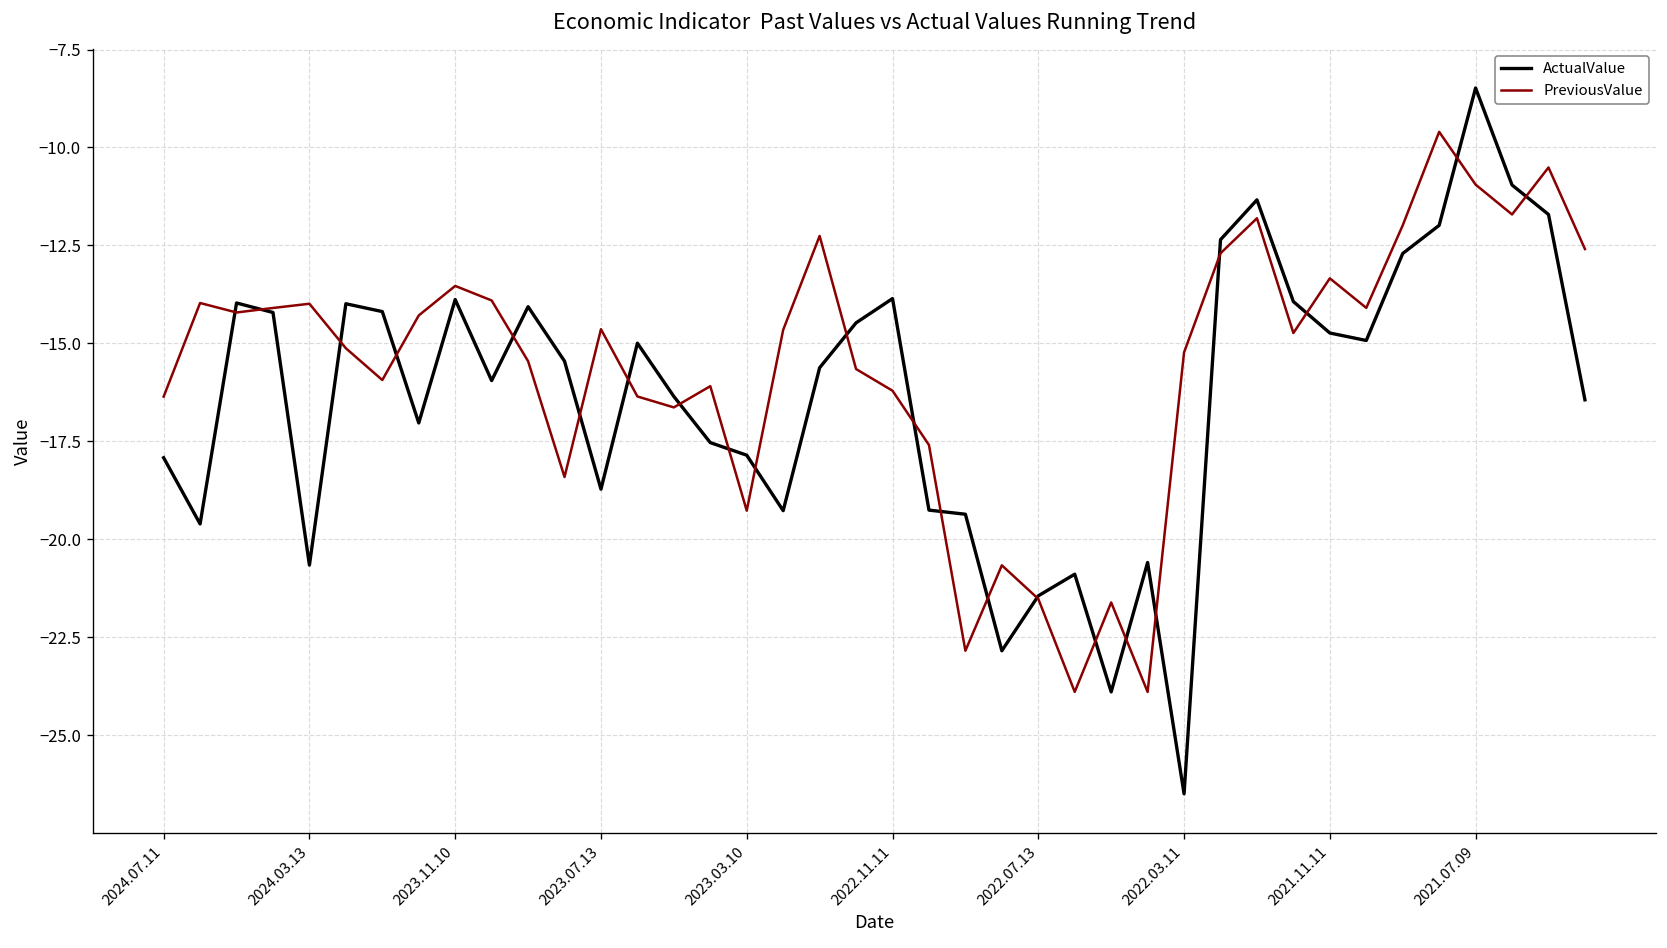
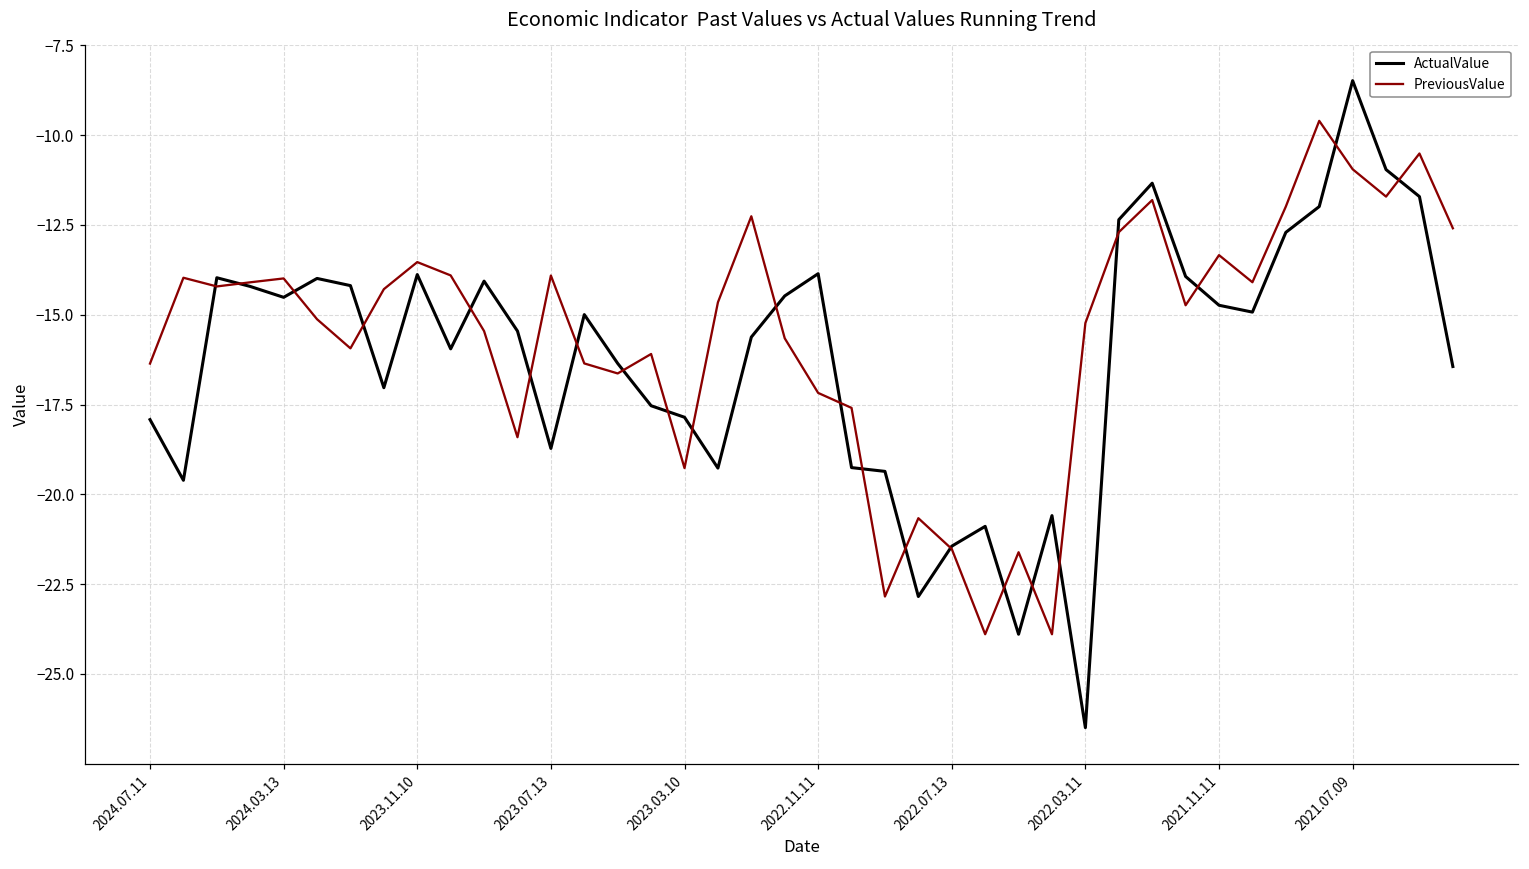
  {
    "ActualValue": {
      "2024.07.11": -17.9,
-     "2024.03.13": -20.7,
+     "2024.03.13": -14.5,
      "2023.11.10": -13.9,
      "2023.07.13": -18.7,
      "2023.03.10": -17.9,
      "2022.11.11": -13.9,
      "2022.03.11": -26.5,
      "2021.11.11": -14.7,
      "2021.07.09": -8.5
    },
    "PreviousValue": {
      "2024.07.11": -16.4,
      "2024.03.13": -14.0,
      "2023.11.10": -13.5,
-     "2023.07.13": -14.6,
+     "2023.07.13": -13.9,
      "2023.03.10": -19.3,
-     "2022.11.11": -16.2,
+     "2022.11.11": -17.2,
      "2022.03.11": -15.2,
      "2021.11.11": -13.3,
      "2021.07.09": -10.9
    }
  }
